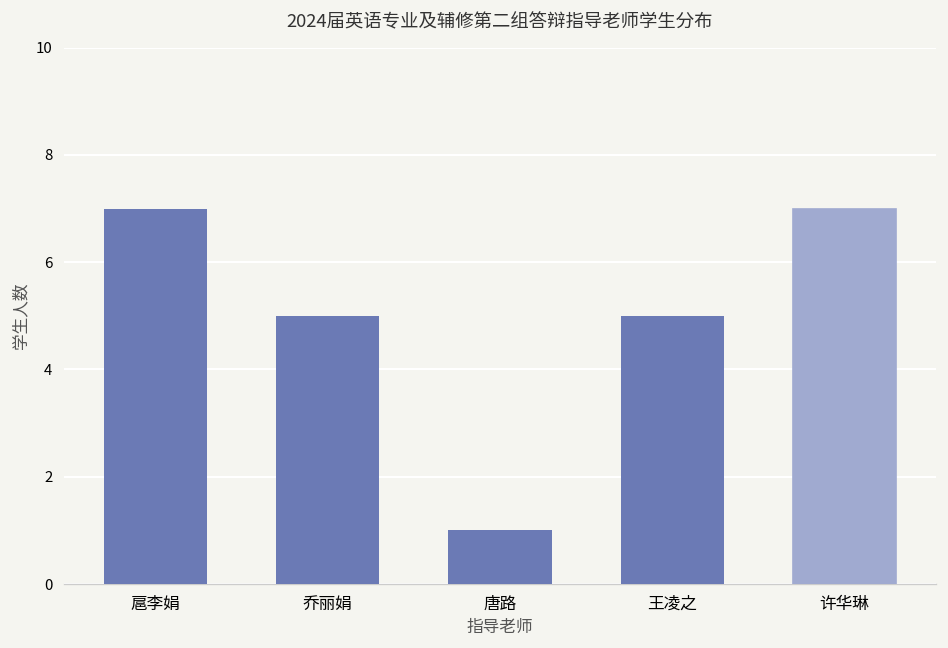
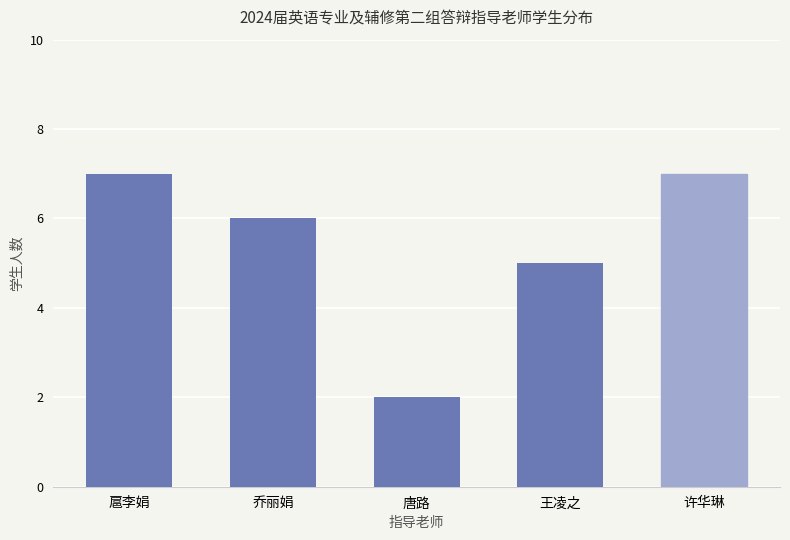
  {
    "扈李娟": 7,
-   "乔丽娟": 5,
-   "唐路": 1,
+   "乔丽娟": 6,
+   "唐路": 2,
    "王凌之": 5,
    "许华琳": 7
  }
